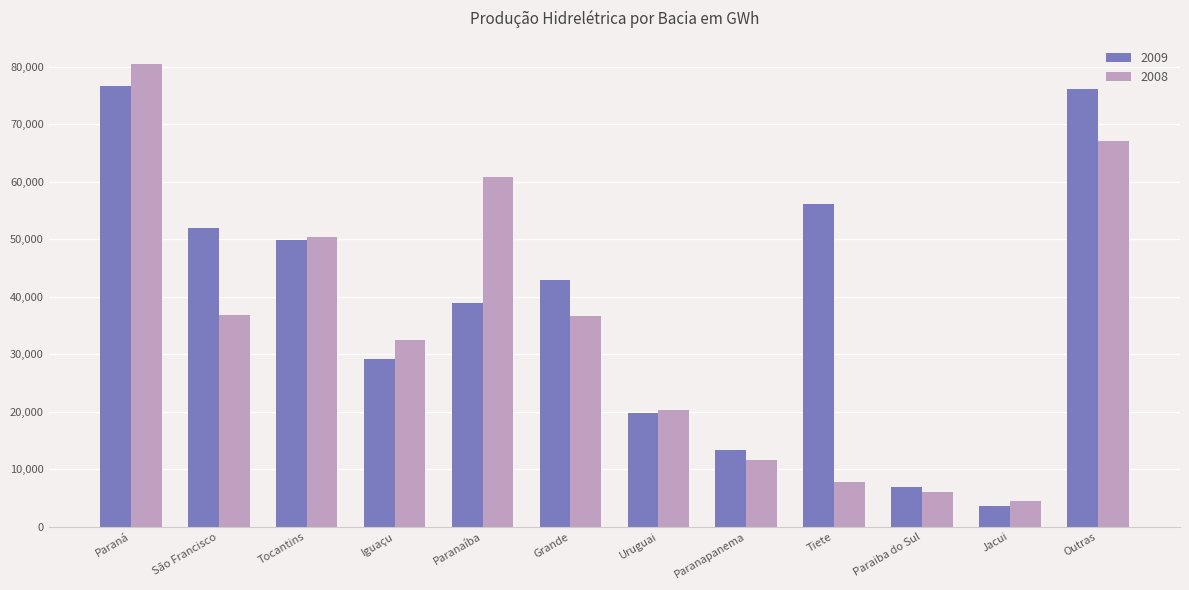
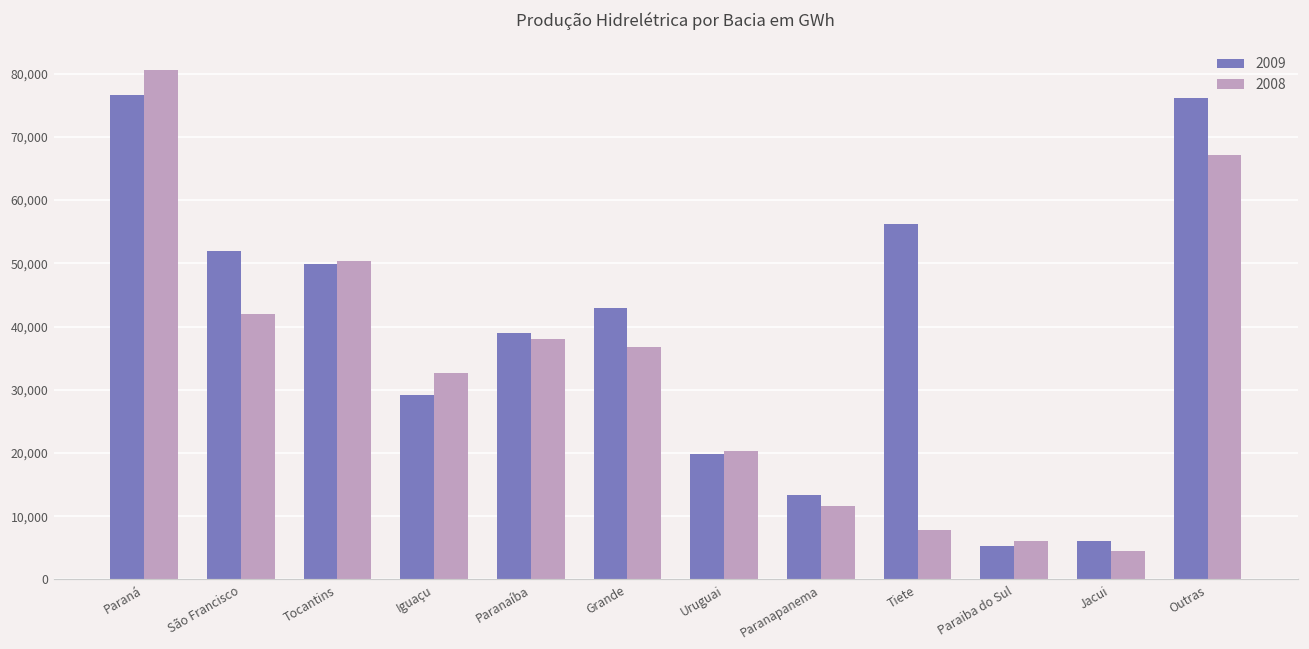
  {
    "2009": {
      "Paraná": "77,000",
      "São Francisco": "52,000",
      "Tocantins": "50,000",
      "Iguaçu": "29,000",
      "Paranaíba": "39,000",
      "Grande": "43,000",
      "Uruguai": "20,000",
      "Paranapanema": "13,000",
      "Tiete": "56,000",
-     "Paraiba do Sul": "7,000",
-     "Jacui": "4,000",
+     "Paraiba do Sul": "5,000",
+     "Jacui": "6,000",
      "Outras": "76,000"
    },
    "2008": {
      "Paraná": "81,000",
-     "São Francisco": "37,000",
+     "São Francisco": "42,000",
      "Tocantins": "50,000",
      "Iguaçu": "33,000",
-     "Paranaíba": "61,000",
+     "Paranaíba": "38,000",
      "Grande": "37,000",
      "Uruguai": "20,000",
      "Paranapanema": "12,000",
      "Tiete": "8,000",
      "Paraiba do Sul": "6,000",
      "Jacui": "4,000",
      "Outras": "67,000"
    }
  }
